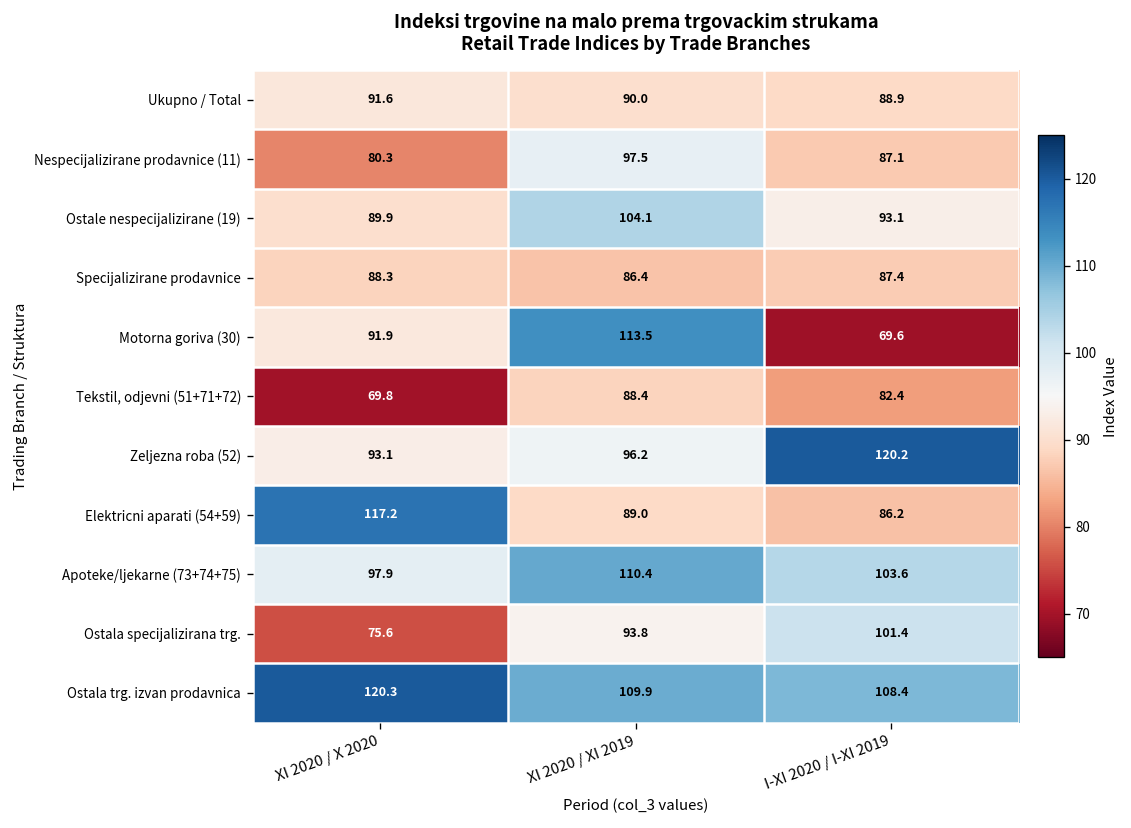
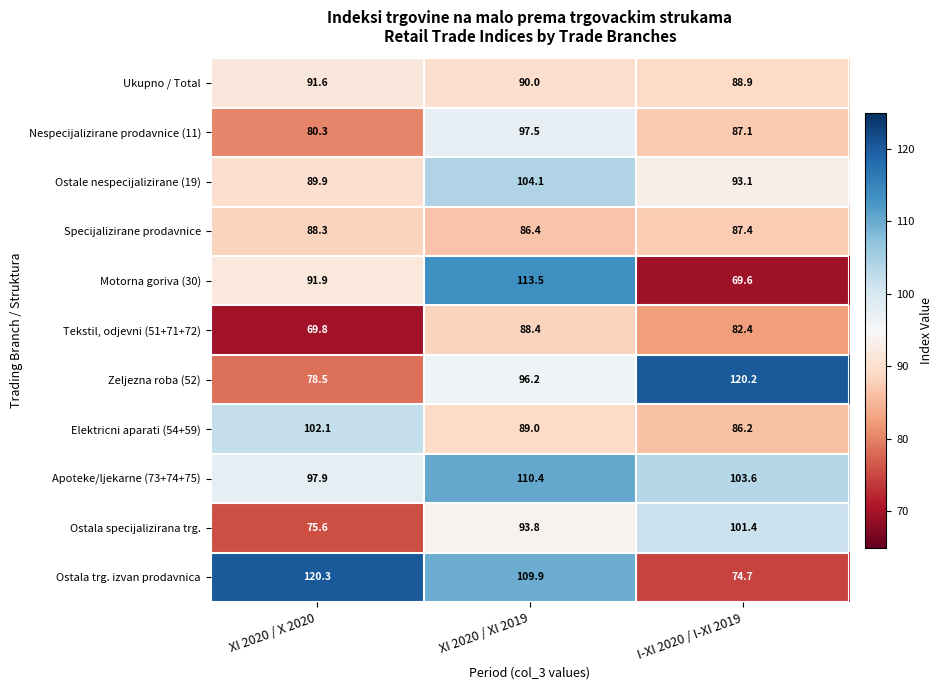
  {
    "Ukupno / Total": {
      "XI 2020 / X 2020": 91.6,
      "XI 2020 / XI 2019": 90.0,
      "I-XI 2020 / I-XI 2019": 88.9
    },
    "Nespecijalizirane prodavnice (11)": {
      "XI 2020 / X 2020": 80.3,
      "XI 2020 / XI 2019": 97.5,
      "I-XI 2020 / I-XI 2019": 87.1
    },
    "Ostale nespecijalizirane (19)": {
      "XI 2020 / X 2020": 89.9,
      "XI 2020 / XI 2019": 104.1,
      "I-XI 2020 / I-XI 2019": 93.1
    },
    "Specijalizirane prodavnice": {
      "XI 2020 / X 2020": 88.3,
      "XI 2020 / XI 2019": 86.4,
      "I-XI 2020 / I-XI 2019": 87.4
    },
    "Motorna goriva (30)": {
      "XI 2020 / X 2020": 91.9,
      "XI 2020 / XI 2019": 113.5,
      "I-XI 2020 / I-XI 2019": 69.6
    },
    "Tekstil, odjevni (51+71+72)": {
      "XI 2020 / X 2020": 69.8,
      "XI 2020 / XI 2019": 88.4,
      "I-XI 2020 / I-XI 2019": 82.4
    },
    "Zeljezna roba (52)": {
-     "XI 2020 / X 2020": 93.1,
+     "XI 2020 / X 2020": 78.5,
      "XI 2020 / XI 2019": 96.2,
      "I-XI 2020 / I-XI 2019": 120.2
    },
    "Elektricni aparati (54+59)": {
-     "XI 2020 / X 2020": 117.2,
+     "XI 2020 / X 2020": 102.1,
      "XI 2020 / XI 2019": 89.0,
      "I-XI 2020 / I-XI 2019": 86.2
    },
    "Apoteke/ljekarne (73+74+75)": {
      "XI 2020 / X 2020": 97.9,
      "XI 2020 / XI 2019": 110.4,
      "I-XI 2020 / I-XI 2019": 103.6
    },
    "Ostala specijalizirana trg.": {
      "XI 2020 / X 2020": 75.6,
      "XI 2020 / XI 2019": 93.8,
      "I-XI 2020 / I-XI 2019": 101.4
    },
    "Ostala trg. izvan prodavnica": {
      "XI 2020 / X 2020": 120.3,
      "XI 2020 / XI 2019": 109.9,
-     "I-XI 2020 / I-XI 2019": 108.4
+     "I-XI 2020 / I-XI 2019": 74.7
    }
  }
